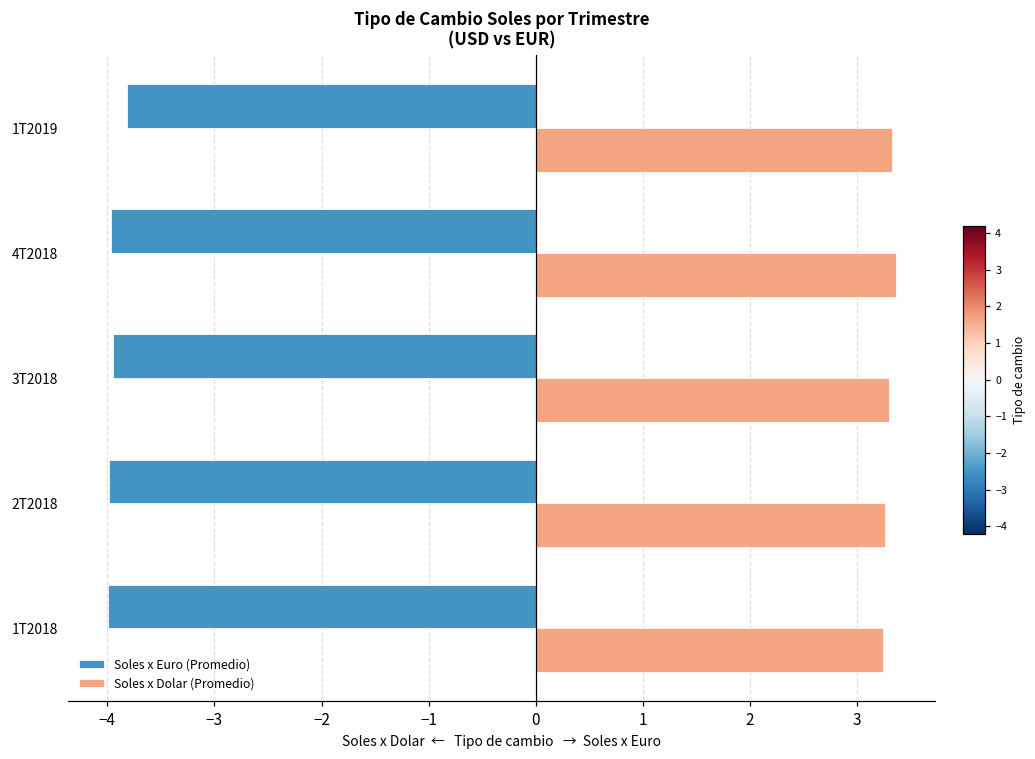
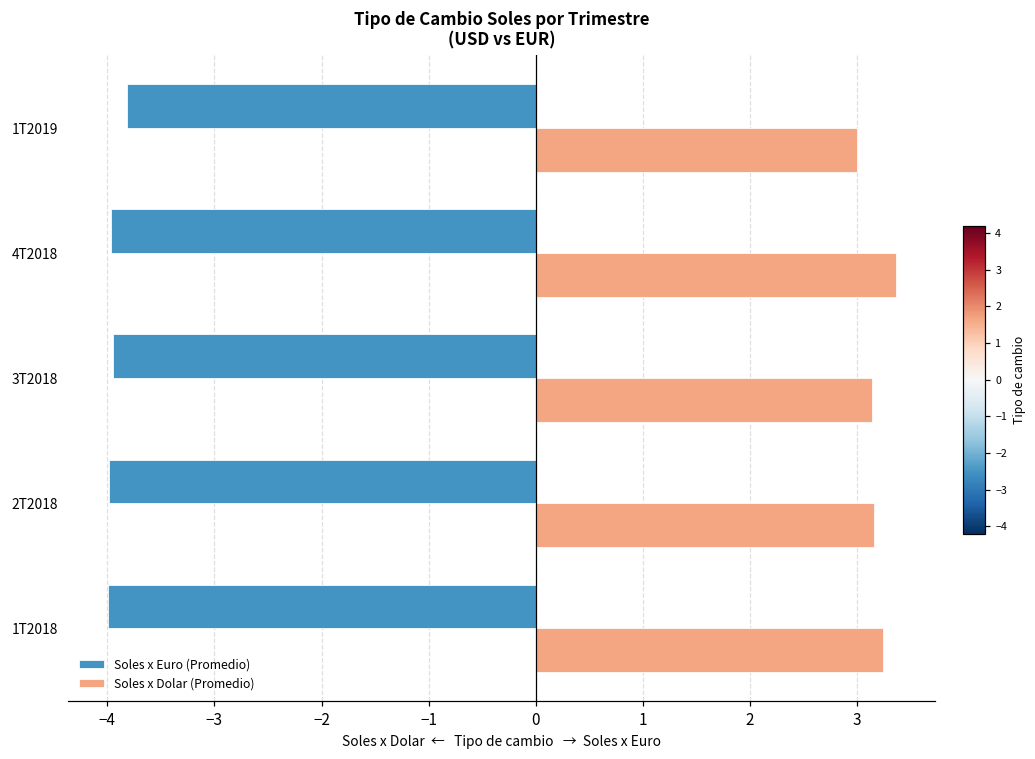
  {
    "Soles x Euro (Promedio)": {
      "1T2019": -3.8,
      "4T2018": -4.0,
      "3T2018": -3.9,
      "2T2018": -4.0,
      "1T2018": -4.0
    },
    "Soles x Dolar (Promedio)": {
-     "1T2019": 3.3,
+     "1T2019": 3.0,
      "4T2018": 3.4,
-     "3T2018": 3.3,
-     "2T2018": 3.3,
+     "3T2018": 3.1,
+     "2T2018": 3.2,
      "1T2018": 3.2
    }
  }
